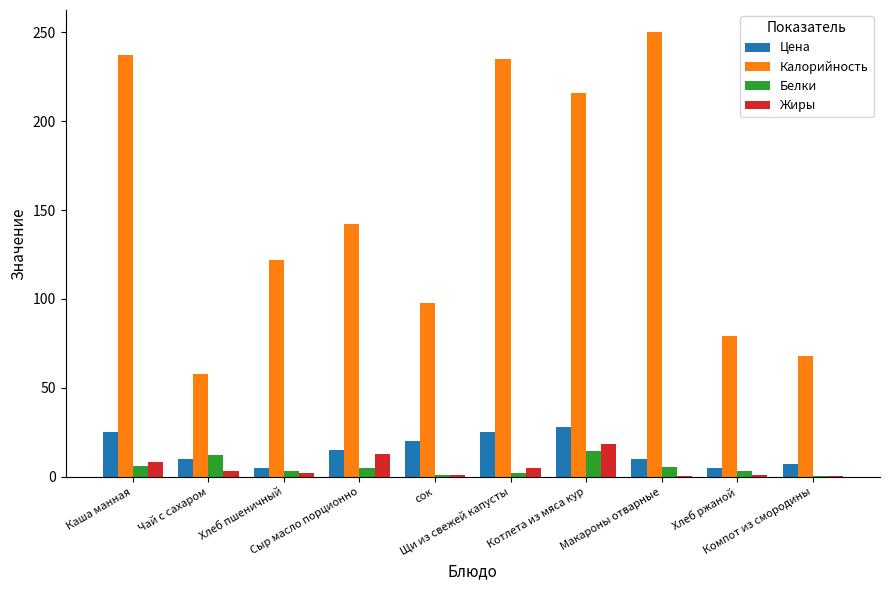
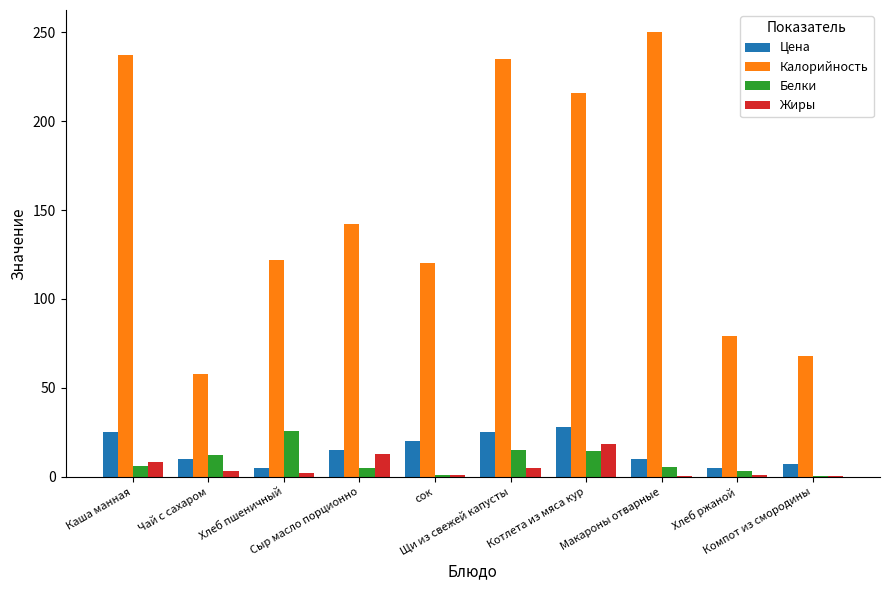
  {
    "Цена": {
      "Каша манная": 25,
      "Чай с сахаром": 10,
      "Хлеб пшеничный": 5,
      "Сыр масло порционно": 15,
      "сок": 20,
      "Щи из свежей капусты": 25,
      "Котлета из мяса кур": 28,
      "Макароны отварные": 10,
      "Хлеб ржаной": 5,
      "Компот из смородины": 7
    },
    "Калорийность": {
      "Каша манная": 237,
      "Чай с сахаром": 58,
      "Хлеб пшеничный": 122,
      "Сыр масло порционно": 142,
-     "сок": 98,
+     "сок": 120,
      "Щи из свежей капусты": 235,
      "Котлета из мяса кур": 216,
      "Макароны отварные": 250,
      "Хлеб ржаной": 79,
      "Компот из смородины": 68
    },
    "Белки": {
      "Каша манная": 6,
      "Чай с сахаром": 12,
-     "Хлеб пшеничный": 3,
+     "Хлеб пшеничный": 26,
      "Сыр масло порционно": 5,
-     "Щи из свежей капусты": 2,
+     "Щи из свежей капусты": 15,
      "Котлета из мяса кур": 14,
      "Макароны отварные": 5,
      "Хлеб ржаной": 3
    },
    "Жиры": {
      "Каша манная": 8,
      "Чай с сахаром": 3,
      "Хлеб пшеничный": 2,
      "Сыр масло порционно": 13,
      "Щи из свежей капусты": 5,
      "Котлета из мяса кур": 18
    }
  }
